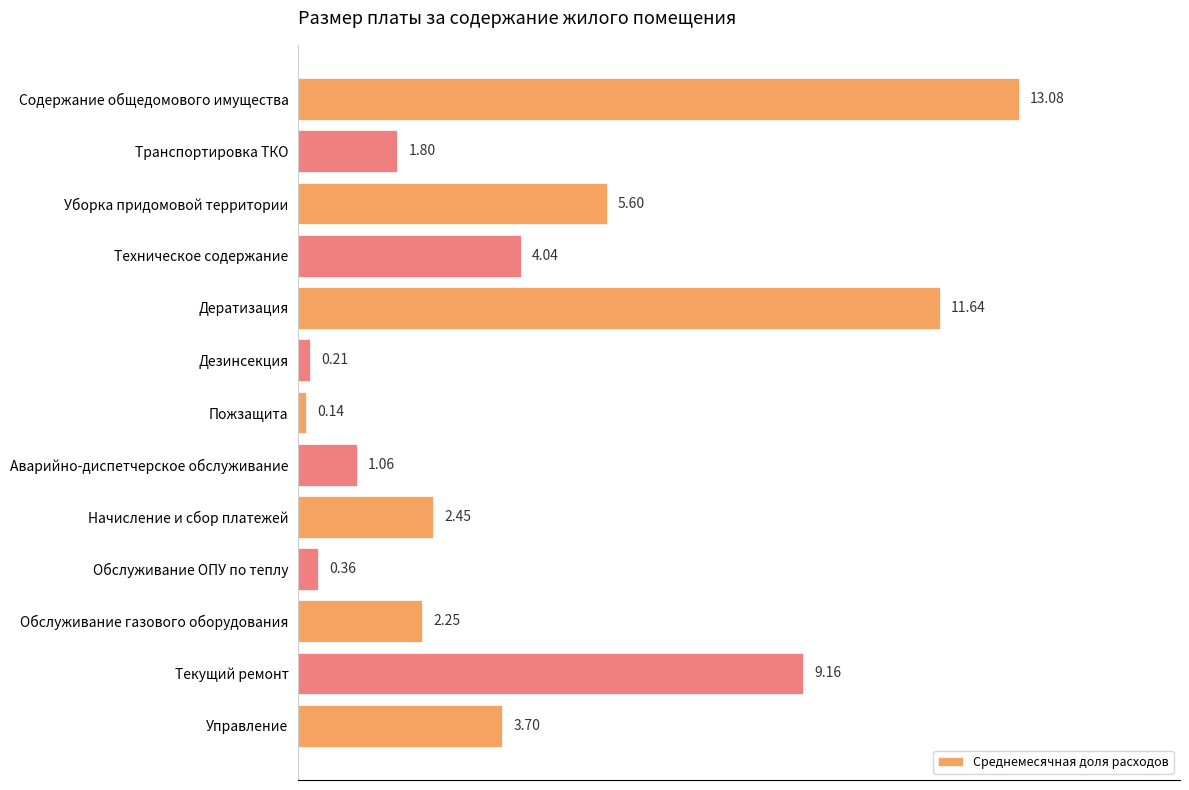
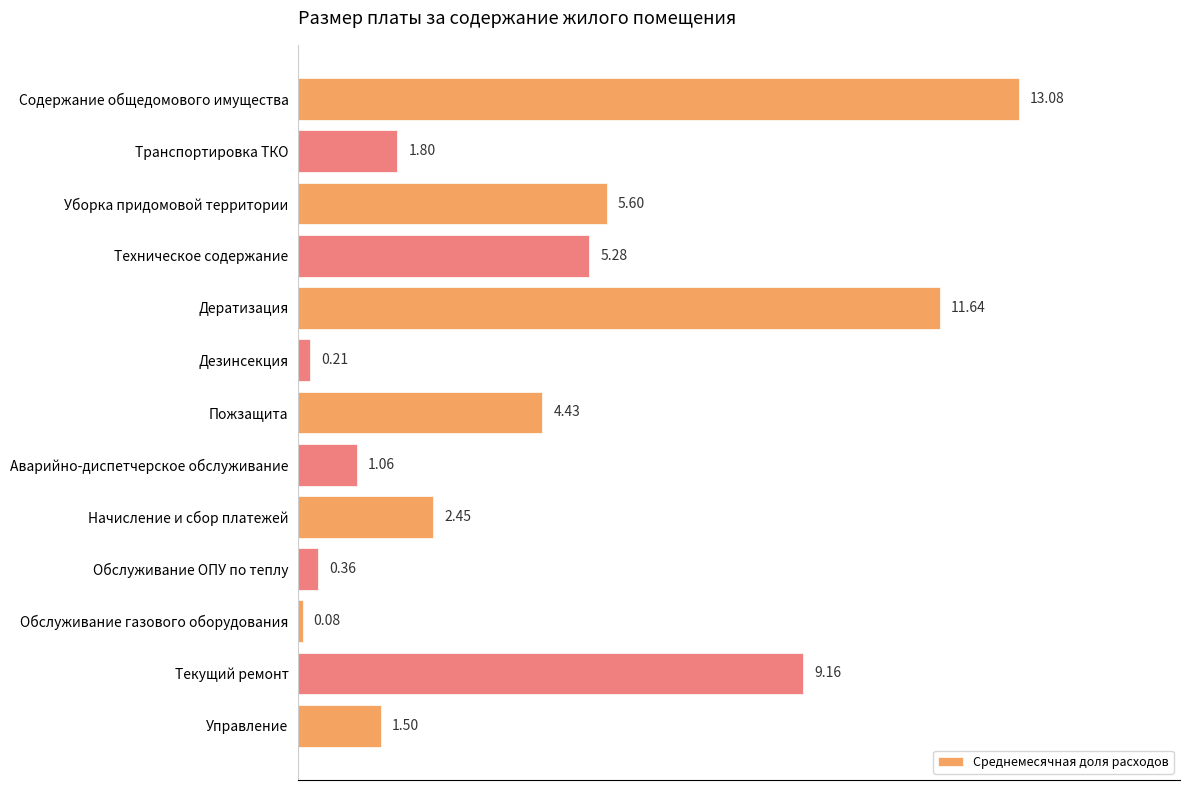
  {
    "Содержание общедомового имущества": 13.08,
    "Транспортировка ТКО": 1.80,
    "Уборка придомовой территории": 5.60,
-   "Техническое содержание": 4.04,
+   "Техническое содержание": 5.28,
    "Дератизация": 11.64,
    "Дезинсекция": 0.21,
-   "Пожзащита": 0.14,
+   "Пожзащита": 4.43,
    "Аварийно-диспетчерское обслуживание": 1.06,
    "Начисление и сбор платежей": 2.45,
    "Обслуживание ОПУ по теплу": 0.36,
-   "Обслуживание газового оборудования": 2.25,
+   "Обслуживание газового оборудования": 0.08,
    "Текущий ремонт": 9.16,
-   "Управление": 3.70
+   "Управление": 1.50
  }
